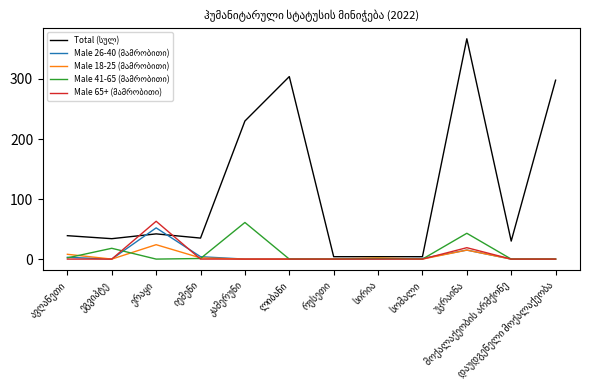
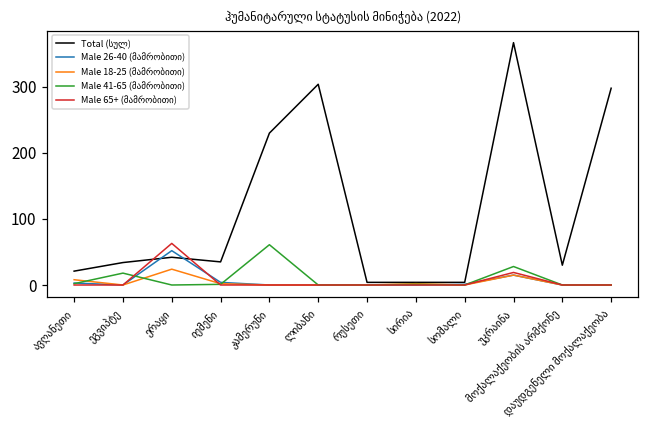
  {
    "Total (სულ)": {
-     "ავღანეთი": 40,
+     "ავღანეთი": 20,
      "ეგვიპტე": 30,
      "ერაყი": 40,
      "იემენი": 40,
      "კამერუნი": 230,
      "ლიბანი": 300,
      "უკრაინა": 370,
      "მოქალაქეობის არმქონე": 30,
      "დაუდგენელი მოქალაქეობა": 300
    },
    "Male 26-40 (მამრობითი)": {
      "ერაყი": 50
    },
    "Male 18-25 (მამრობითი)": {
      "ავღანეთი": 10,
      "ერაყი": 20
    },
    "Male 41-65 (მამრობითი)": {
      "ეგვიპტე": 20,
      "ერაყი": 0,
      "კამერუნი": 60,
-     "უკრაინა": 40
+     "უკრაინა": 30
    },
    "Male 65+ (მამრობითი)": {
      "ერაყი": 60
    }
  }
